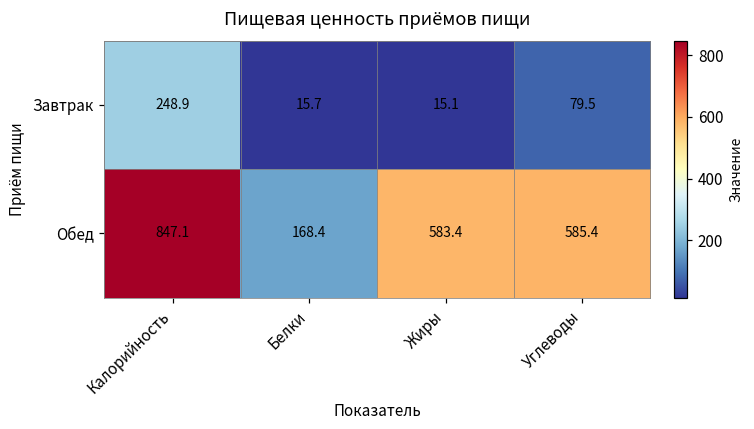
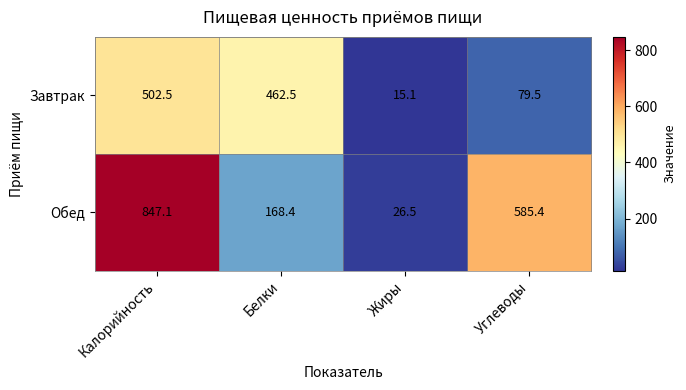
  {
    "Завтрак": {
-     "Калорийность": 248.9,
-     "Белки": 15.7,
+     "Калорийность": 502.5,
+     "Белки": 462.5,
      "Жиры": 15.1,
      "Углеводы": 79.5
    },
    "Обед": {
      "Калорийность": 847.1,
      "Белки": 168.4,
-     "Жиры": 583.4,
+     "Жиры": 26.5,
      "Углеводы": 585.4
    }
  }
